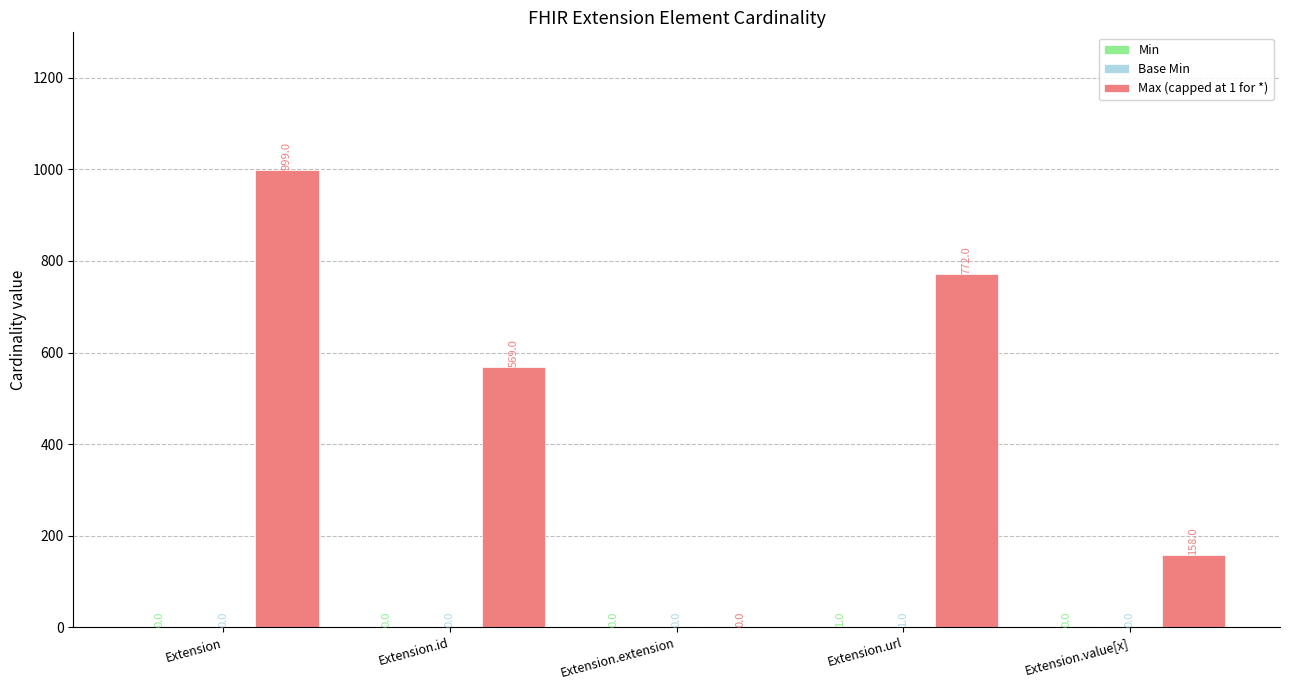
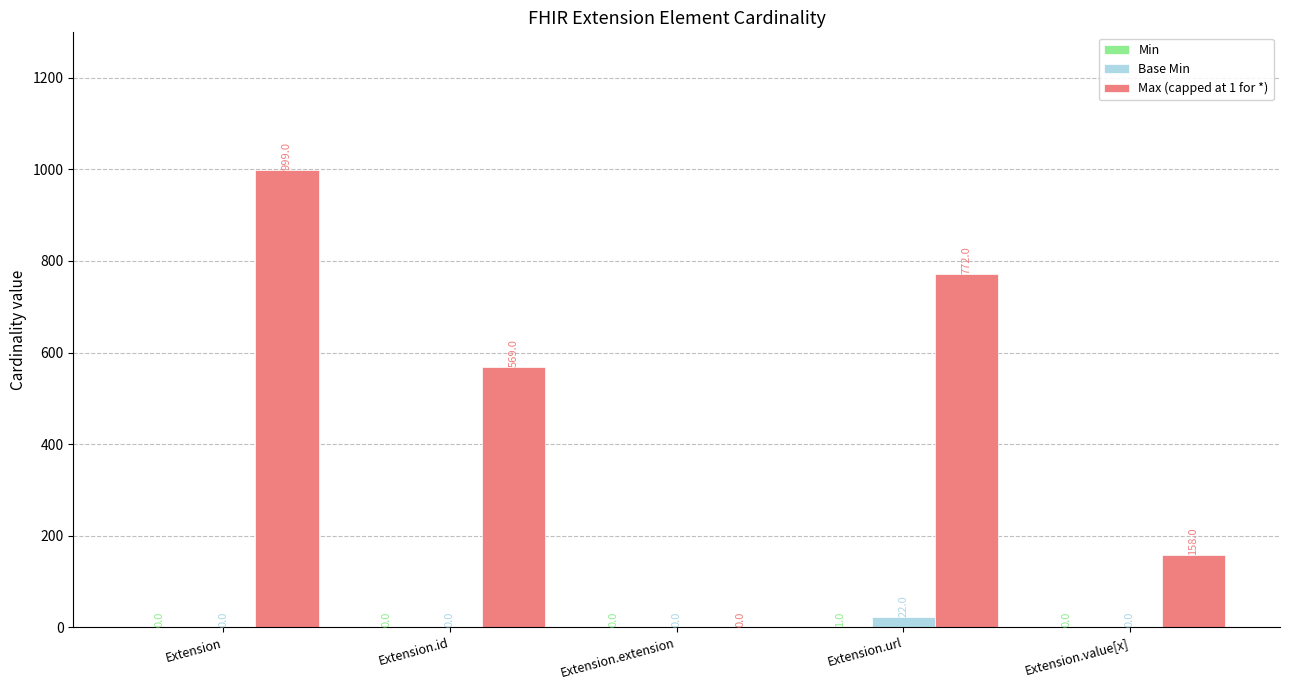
  {
    "Min": {
      "Extension": 0.0,
      "Extension.id": 0.0,
      "Extension.extension": 0.0,
      "Extension.url": 1.0,
      "Extension.value[x]": 0.0
    },
    "Base Min": {
      "Extension": 0.0,
      "Extension.id": 0.0,
      "Extension.extension": 0.0,
-     "Extension.url": 1.0,
+     "Extension.url": 22.0,
      "Extension.value[x]": 0.0
    },
    "Max (capped at 1 for *)": {
      "Extension": 999.0,
      "Extension.id": 569.0,
      "Extension.extension": 0.0,
      "Extension.url": 772.0,
      "Extension.value[x]": 158.0
    }
  }
